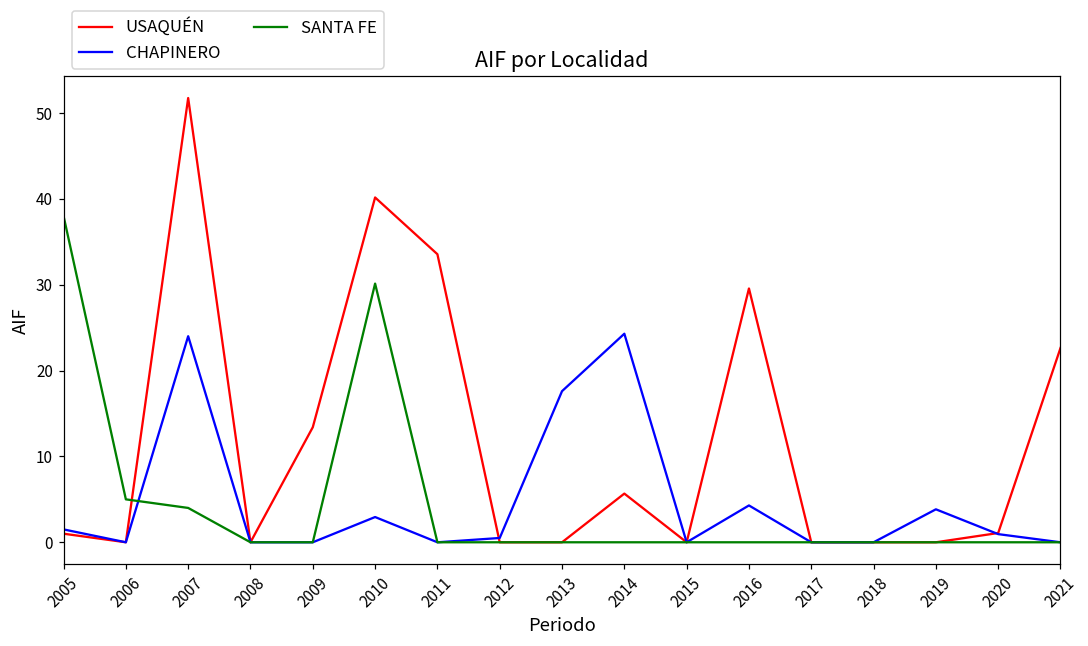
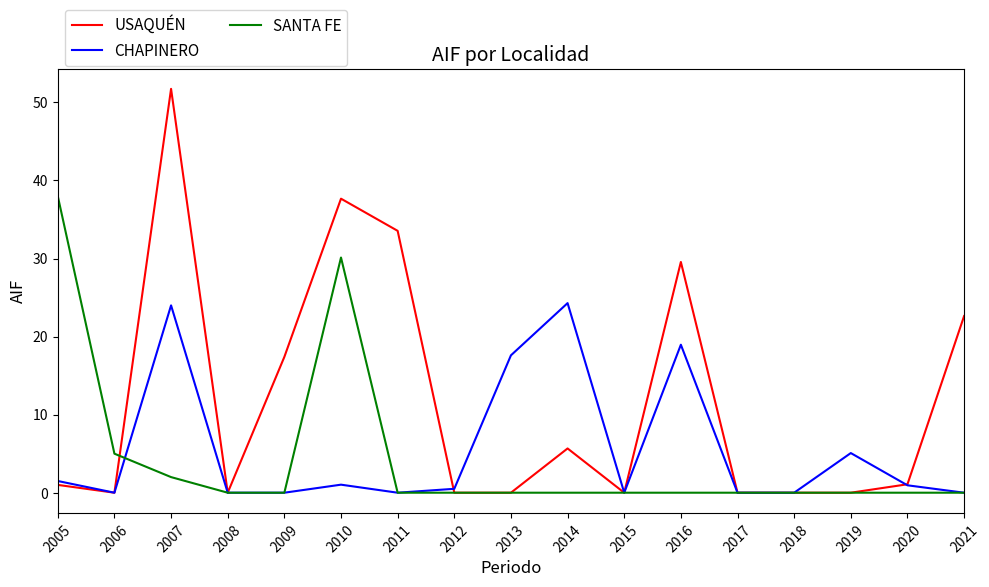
  {
    "USAQUÉN": {
      "2005": 1,
      "2007": 52,
-     "2009": 13,
-     "2010": 40,
+     "2009": 17,
+     "2010": 38,
      "2011": 34,
      "2014": 6,
      "2016": 30,
      "2021": 23
    },
    "CHAPINERO": {
      "2005": 2,
      "2007": 24,
-     "2010": 3,
+     "2010": 1,
      "2012": 1,
      "2013": 18,
      "2014": 24,
-     "2016": 4,
-     "2019": 4
+     "2016": 19,
+     "2019": 5
    },
    "SANTA FE": {
      "2005": 38,
      "2006": 5,
-     "2007": 4,
+     "2007": 2,
      "2010": 30,
      "2014": 0,
      "2016": 0,
      "2020": 0
    }
  }
